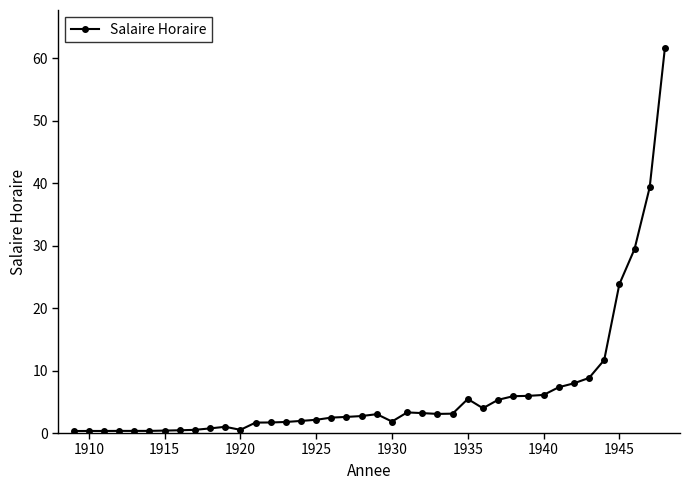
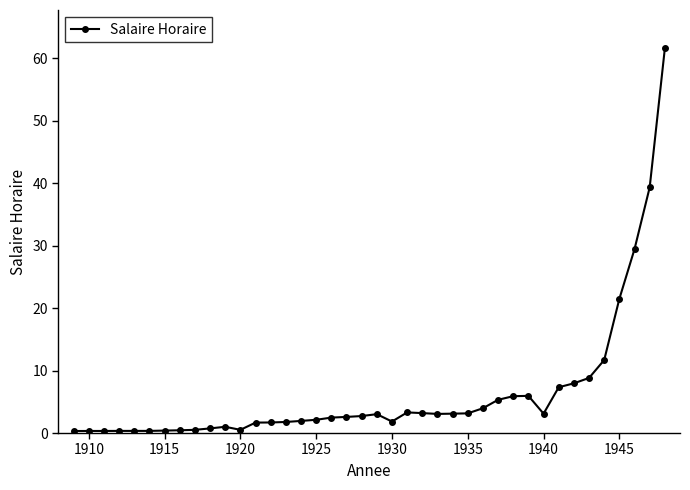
  {
    "1910": 0,
    "1915": 0,
    "1920": 1,
    "1925": 2,
    "1930": 2,
-   "1935": 5,
-   "1940": 6,
-   "1945": 24
+   "1935": 3,
+   "1940": 3,
+   "1945": 21
  }
